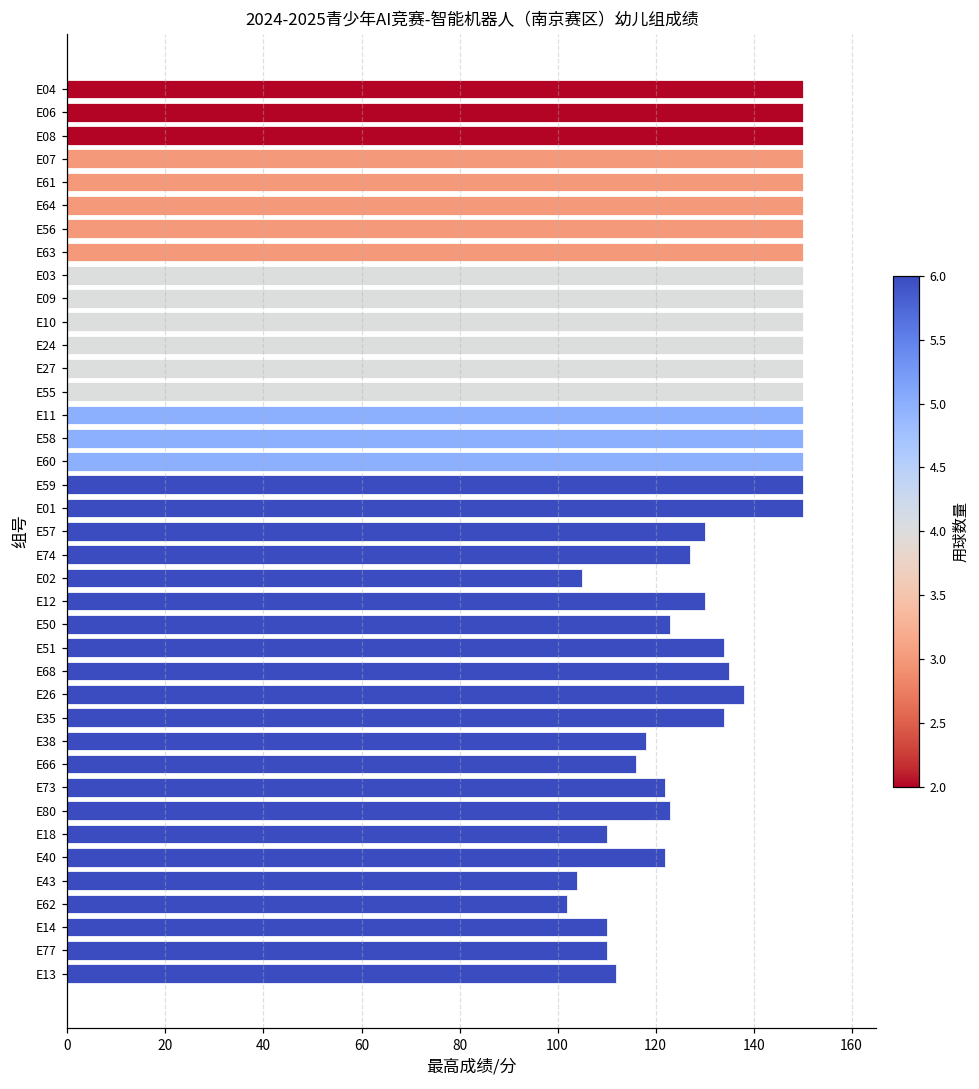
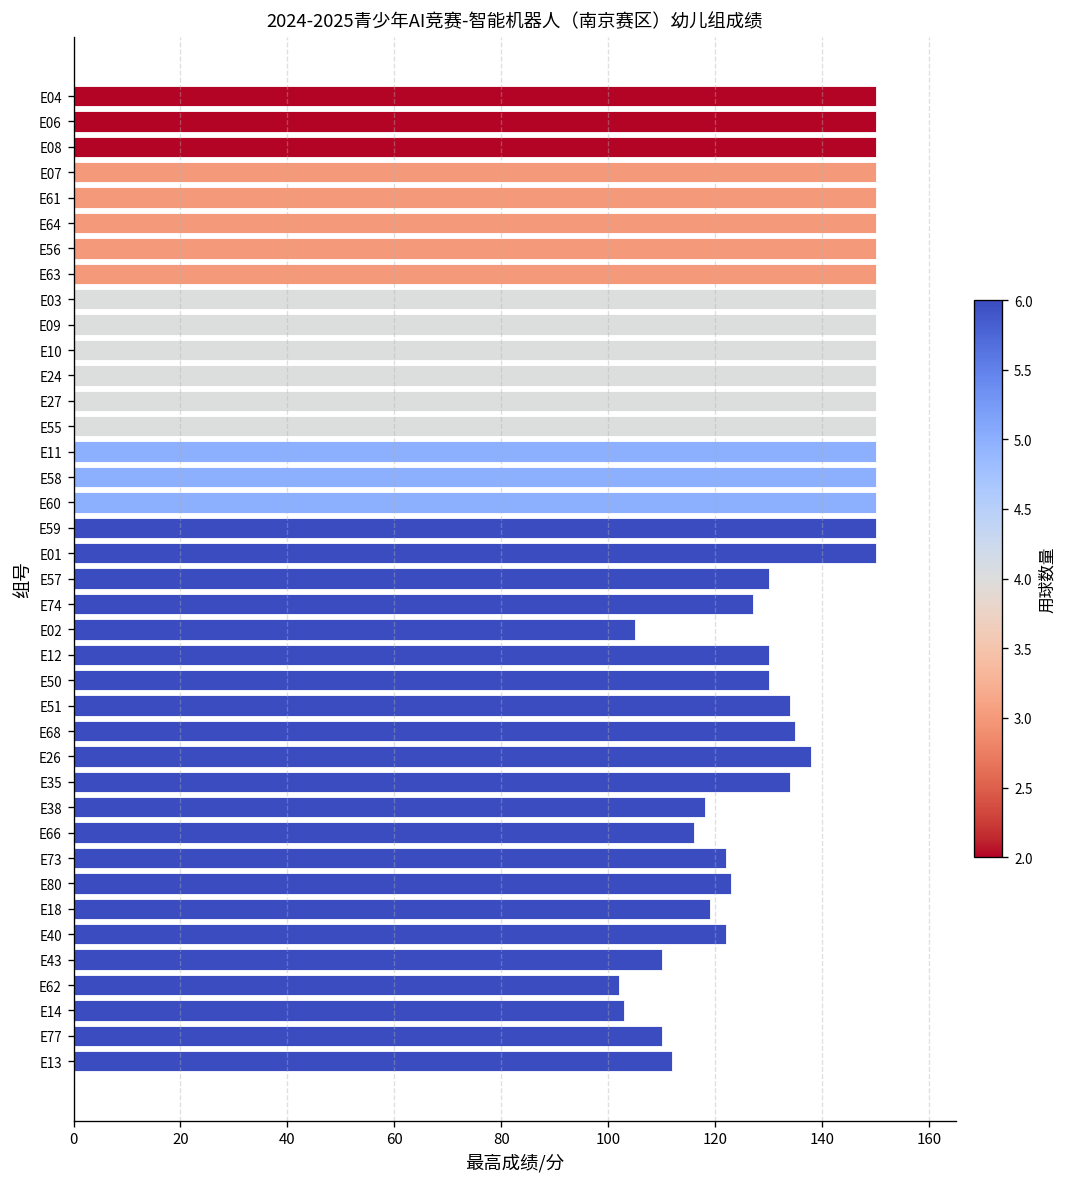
  {
    "E04": 150,
    "E06": 150,
    "E08": 150,
    "E07": 150,
    "E61": 150,
    "E64": 150,
    "E56": 150,
    "E63": 150,
    "E03": 150,
    "E09": 150,
    "E10": 150,
    "E24": 150,
    "E27": 150,
    "E55": 150,
    "E11": 150,
    "E58": 150,
    "E60": 150,
    "E59": 150,
    "E01": 150,
    "E57": 130,
    "E74": 127,
    "E02": 105,
    "E12": 130,
-   "E50": 123,
+   "E50": 130,
    "E51": 134,
    "E68": 135,
    "E26": 138,
    "E35": 134,
    "E38": 118,
    "E66": 116,
    "E73": 122,
    "E80": 123,
-   "E18": 110,
+   "E18": 119,
    "E40": 122,
-   "E43": 104,
+   "E43": 110,
    "E62": 102,
-   "E14": 110,
+   "E14": 103,
    "E77": 110,
    "E13": 112
  }
